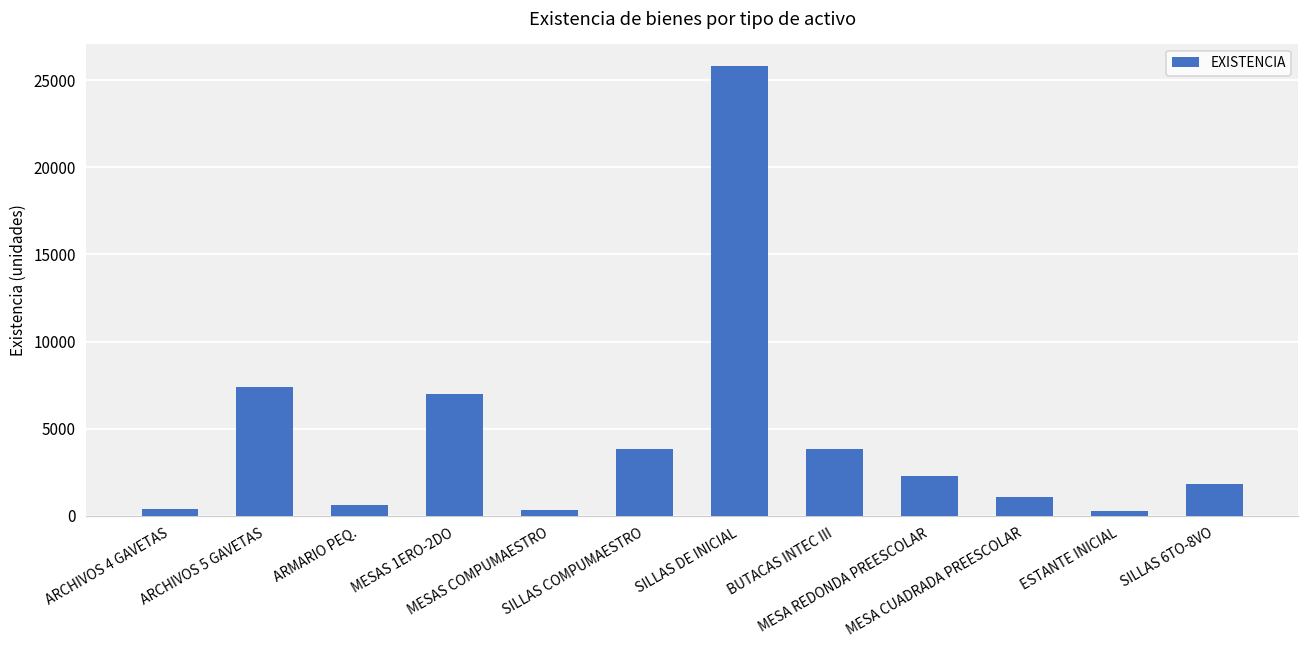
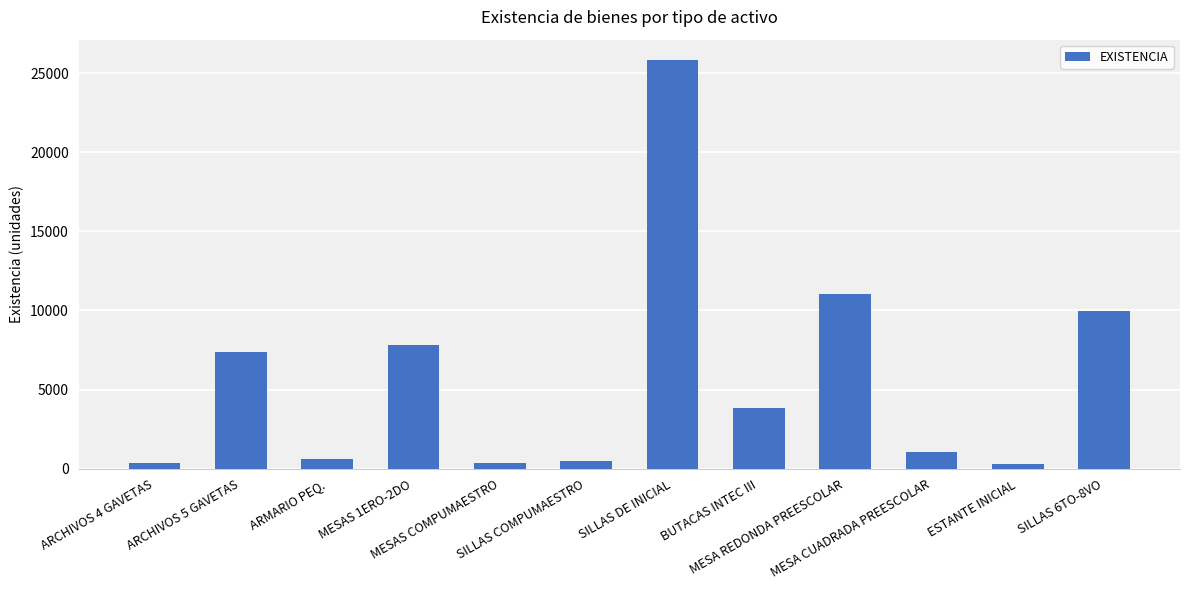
  {
    "ARCHIVOS 4 GAVETAS": 400,
    "ARCHIVOS 5 GAVETAS": 7400,
    "ARMARIO PEQ.": 600,
-   "MESAS 1ERO-2DO": 7000,
+   "MESAS 1ERO-2DO": 7800,
    "MESAS COMPUMAESTRO": 300,
-   "SILLAS COMPUMAESTRO": 3900,
+   "SILLAS COMPUMAESTRO": 500,
    "SILLAS DE INICIAL": 25800,
    "BUTACAS INTEC III": 3800,
-   "MESA REDONDA PREESCOLAR": 2300,
+   "MESA REDONDA PREESCOLAR": 11100,
    "MESA CUADRADA PREESCOLAR": 1100,
    "ESTANTE INICIAL": 300,
-   "SILLAS 6TO-8VO": 1800
+   "SILLAS 6TO-8VO": 10000
  }
